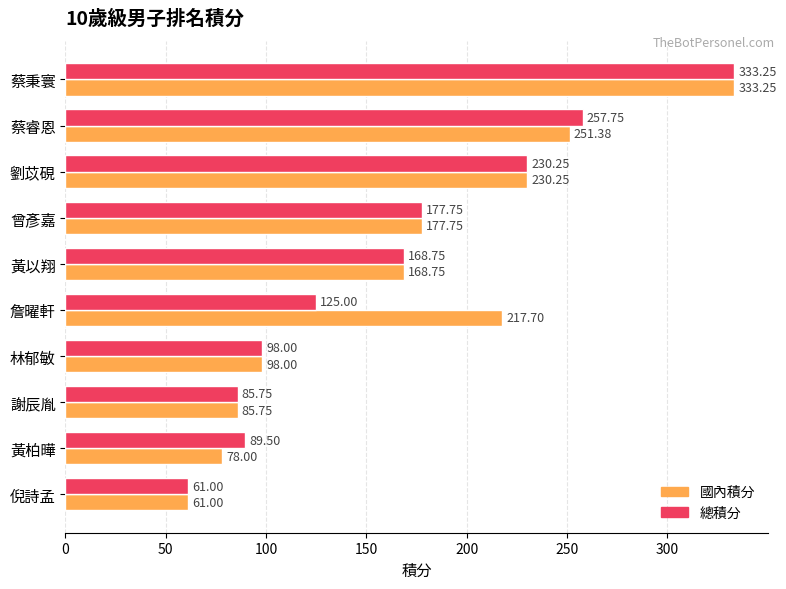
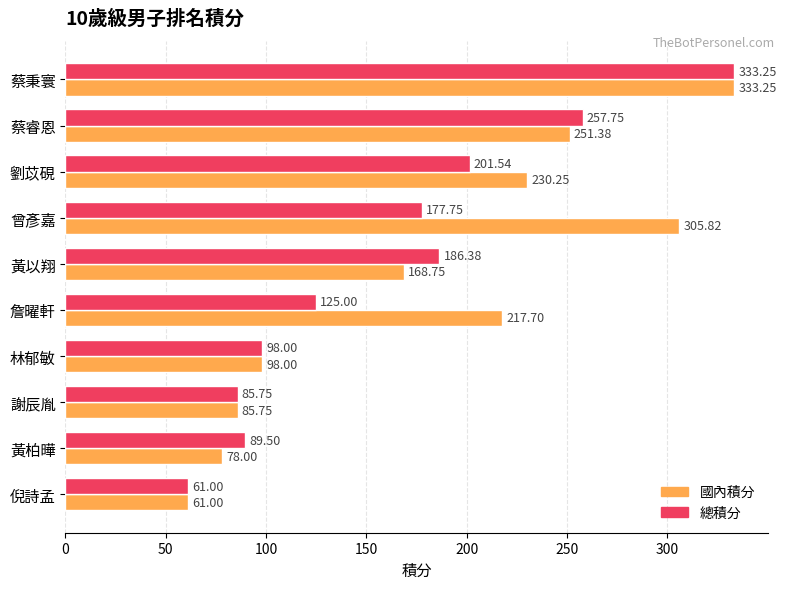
  {
    "國內積分": {
      "蔡秉寰": 333.25,
      "蔡睿恩": 251.38,
      "劉苡硯": 230.25,
-     "曾彥嘉": 177.75,
+     "曾彥嘉": 305.82,
      "黃以翔": 168.75,
      "詹曜軒": 217.70,
      "林郁敏": 98.00,
      "謝辰胤": 85.75,
      "黃柏曄": 78.00,
      "倪詩孟": 61.00
    },
    "總積分": {
      "蔡秉寰": 333.25,
      "蔡睿恩": 257.75,
-     "劉苡硯": 230.25,
+     "劉苡硯": 201.54,
      "曾彥嘉": 177.75,
-     "黃以翔": 168.75,
+     "黃以翔": 186.38,
      "詹曜軒": 125.00,
      "林郁敏": 98.00,
      "謝辰胤": 85.75,
      "黃柏曄": 89.50,
      "倪詩孟": 61.00
    }
  }
